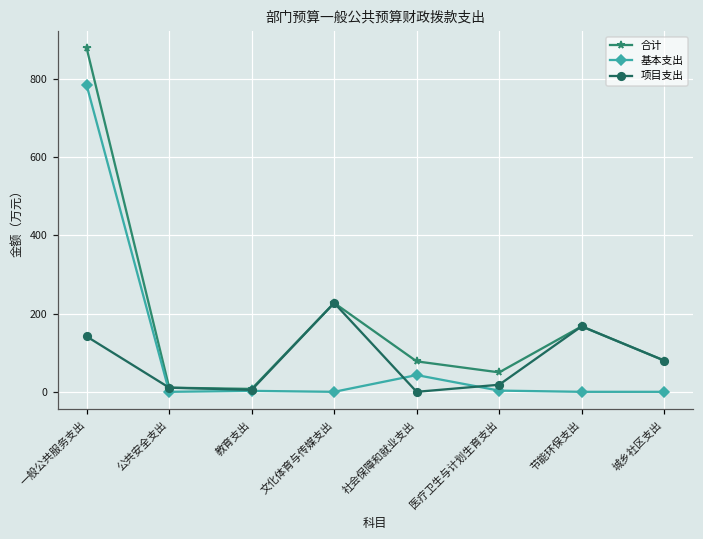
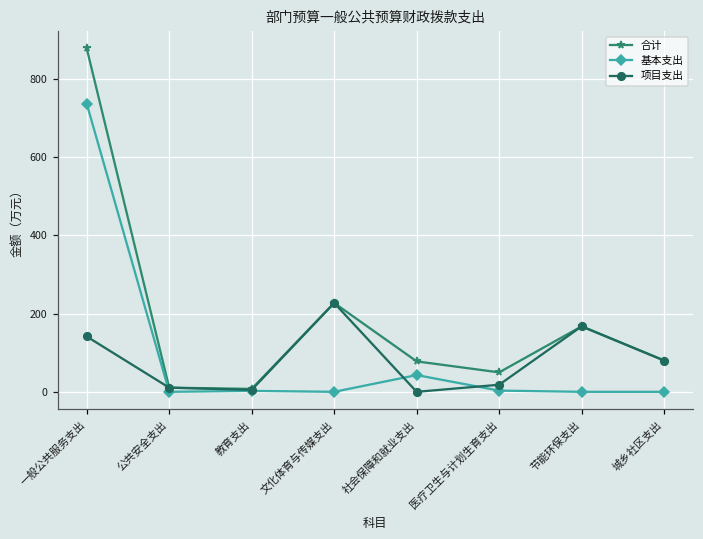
  {
    "基本支出": {
-     "一般公共服务支出": 780,
+     "一般公共服务支出": 740,
      "公共安全支出": 0,
      "文化体育与传媒支出": 0,
      "社会保障和就业支出": 40,
      "医疗卫生与计划生育支出": 0,
      "节能环保支出": 0,
      "城乡社区支出": 0
    }
  }
